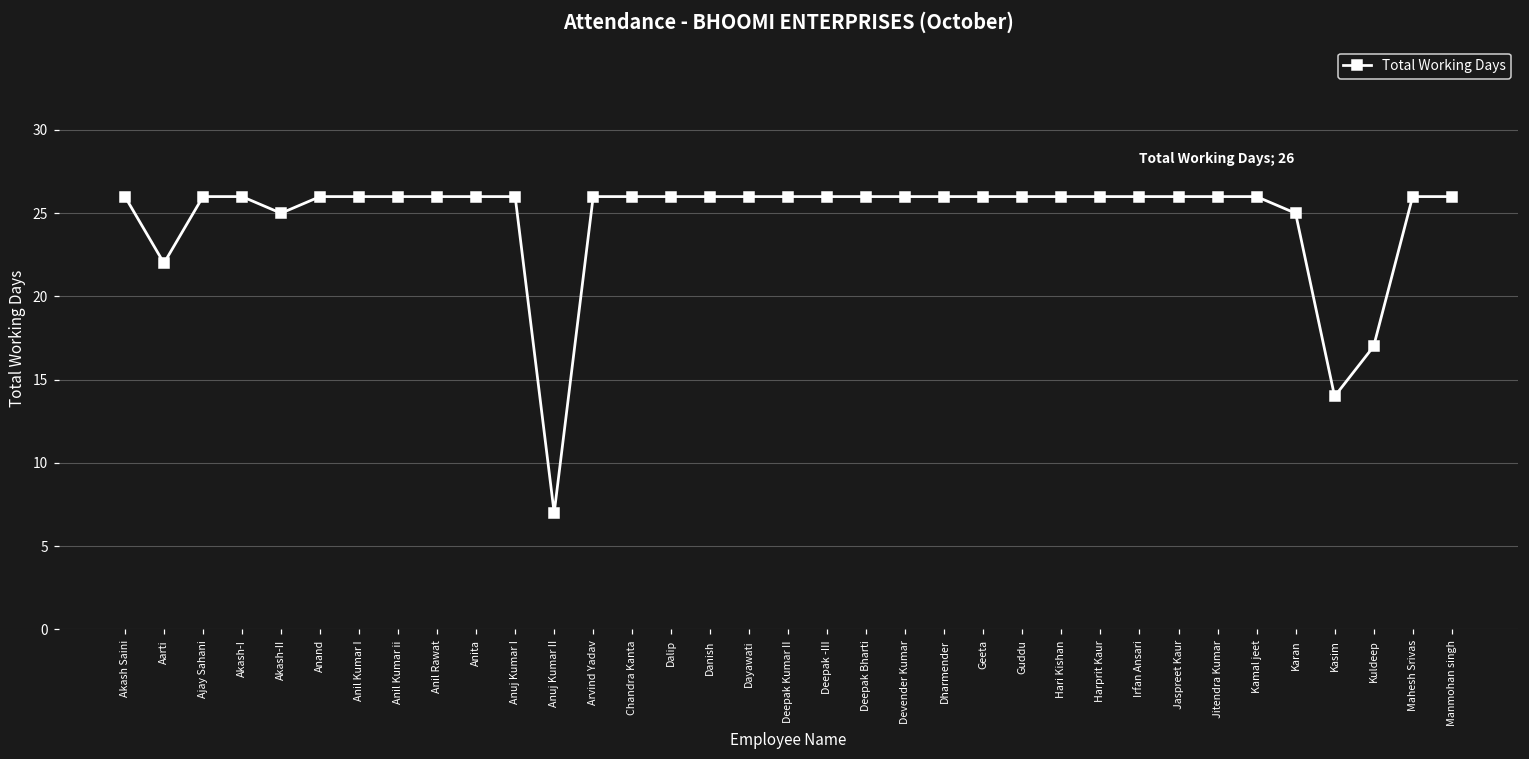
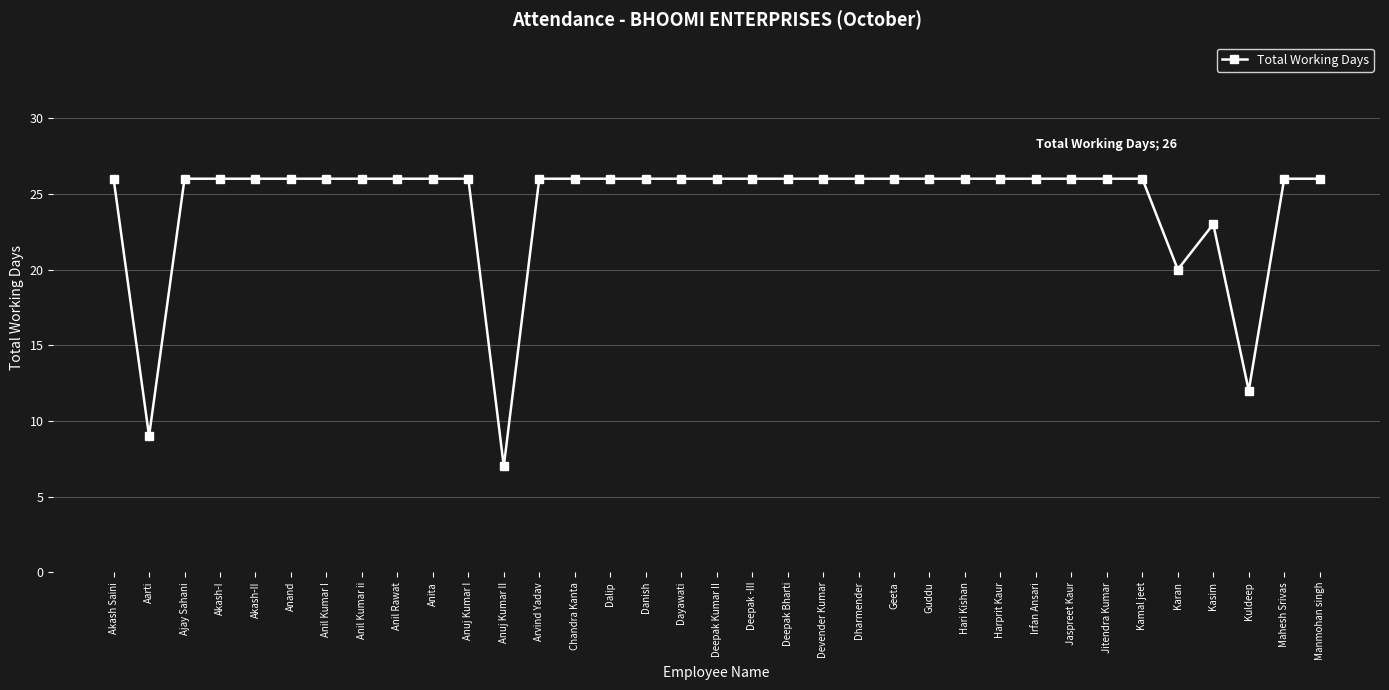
  {
    "Akash Saini": 26,
-   "Aarti": 22,
+   "Aarti": 9,
    "Ajay Sahani": 26,
    "Akash-I": 26,
-   "Akash-II": 25,
+   "Akash-II": 26,
    "Anand": 26,
    "Anil Kumar I": 26,
    "Anil Kumar ii": 26,
    "Anil Rawat": 26,
    "Anita": 26,
    "Anuj Kumar I": 26,
    "Anuj Kumar II": 7,
    "Arvind Yadav": 26,
    "Chandra Kanta": 26,
    "Dalip": 26,
    "Danish": 26,
    "Dayawati": 26,
    "Deepak Kumar II": 26,
    "Deepak -III": 26,
    "Deepak Bharti": 26,
    "Devender Kumar": 26,
    "Dharmender": 26,
    "Geeta": 26,
    "Guddu": 26,
    "Hari Kishan": 26,
    "Harprit Kaur": 26,
    "Irfan Ansari": 26,
    "Jaspreet Kaur": 26,
    "Kamal jeet": 26,
-   "Karan": 25,
-   "Kasim": 14,
-   "Kuldeep": 17,
+   "Karan": 20,
+   "Kasim": 23,
+   "Kuldeep": 12,
    "Mahesh Srivas": 26,
    "Manmohan singh": 26
  }
